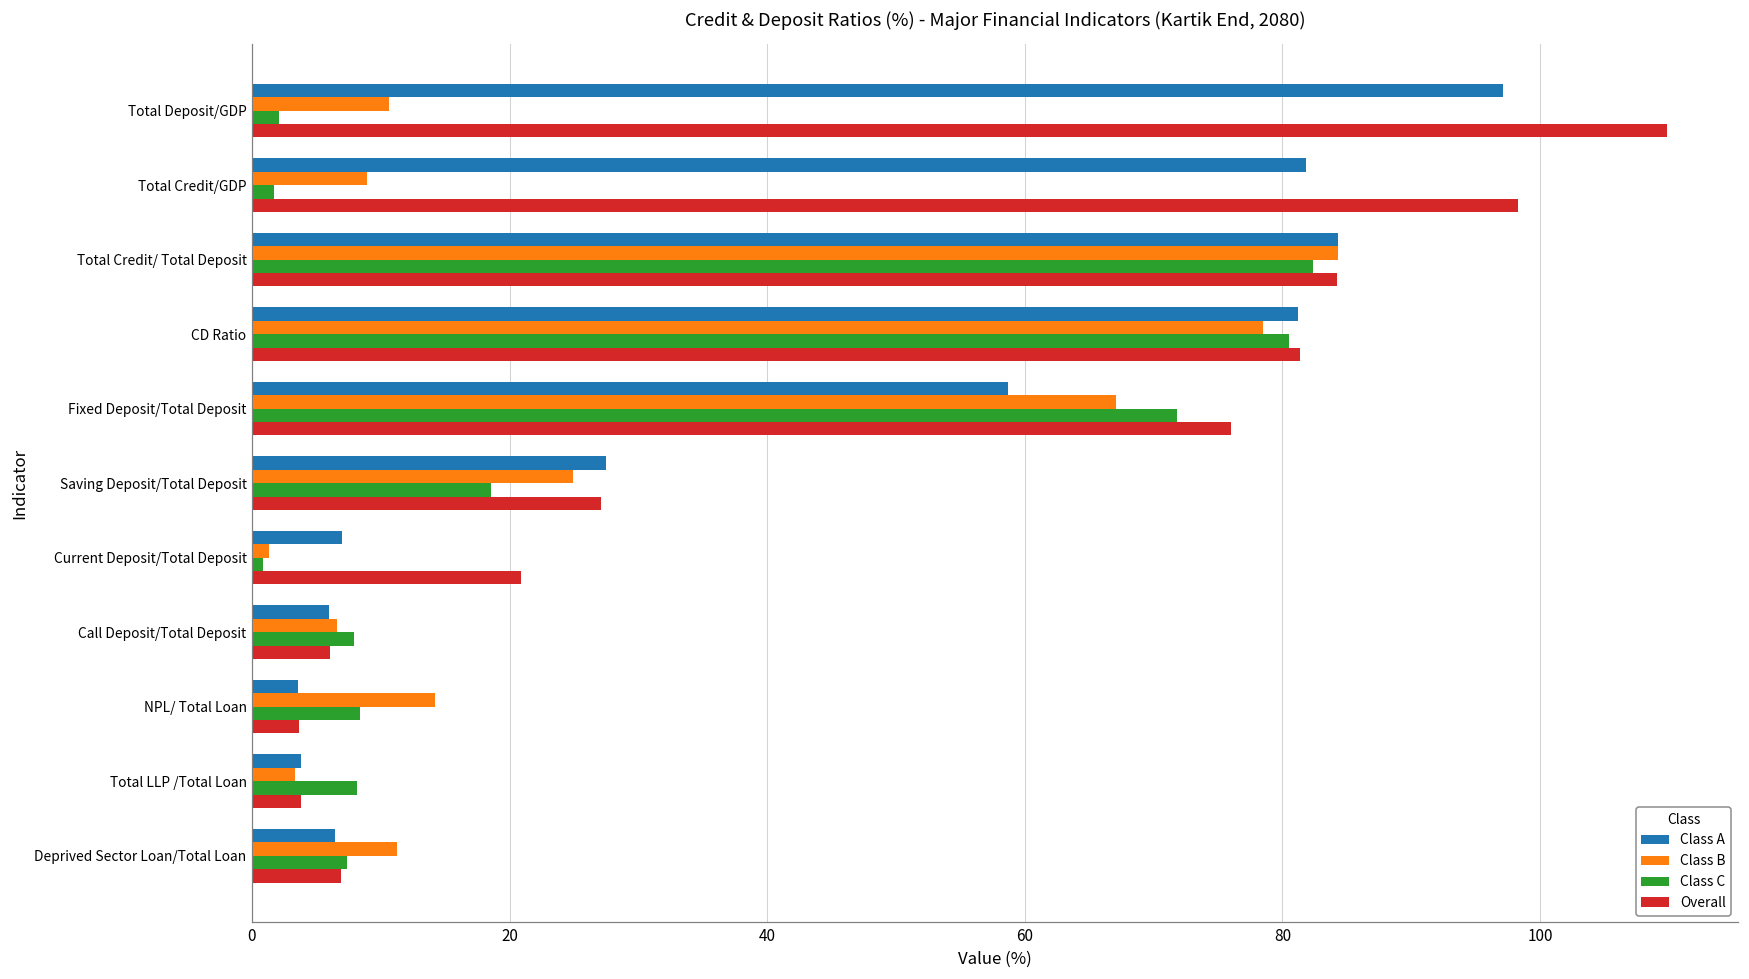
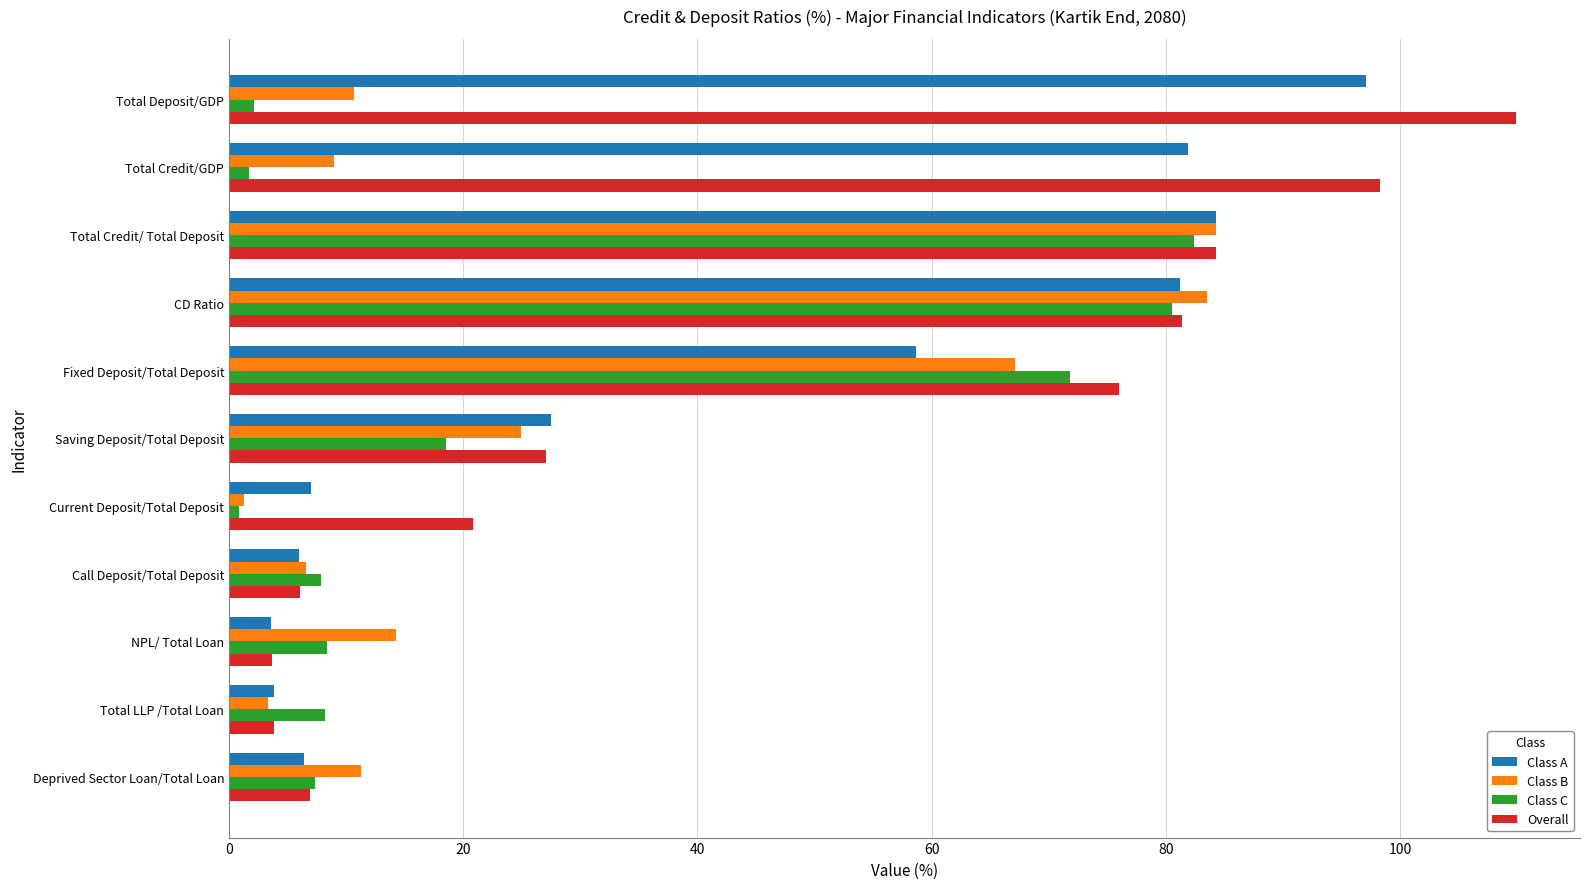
  {
    "Class A": {
      "Total Deposit/GDP": 97.1,
      "Total Credit/GDP": 81.9,
      "Total Credit/ Total Deposit": 84.3,
      "CD Ratio": 81.2,
      "Fixed Deposit/Total Deposit": 58.7,
      "Saving Deposit/Total Deposit": 27.5,
      "Current Deposit/Total Deposit": 7.0,
      "Call Deposit/Total Deposit": 6.0,
      "NPL/ Total Loan": 3.6,
      "Total LLP /Total Loan": 3.8,
      "Deprived Sector Loan/Total Loan": 6.4
    },
    "Class B": {
      "Total Deposit/GDP": 10.6,
      "Total Credit/GDP": 9.0,
      "Total Credit/ Total Deposit": 84.3,
-     "CD Ratio": 78.5,
+     "CD Ratio": 83.5,
      "Fixed Deposit/Total Deposit": 67.1,
      "Saving Deposit/Total Deposit": 24.9,
      "Current Deposit/Total Deposit": 1.3,
      "Call Deposit/Total Deposit": 6.6,
      "NPL/ Total Loan": 14.2,
      "Total LLP /Total Loan": 3.4,
      "Deprived Sector Loan/Total Loan": 11.2
    },
    "Class C": {
      "Total Deposit/GDP": 2.1,
      "Total Credit/GDP": 1.7,
      "Total Credit/ Total Deposit": 82.4,
      "CD Ratio": 80.5,
      "Fixed Deposit/Total Deposit": 71.8,
      "Saving Deposit/Total Deposit": 18.5,
      "Current Deposit/Total Deposit": 0.8,
      "Call Deposit/Total Deposit": 7.9,
      "NPL/ Total Loan": 8.4,
      "Total LLP /Total Loan": 8.2,
      "Deprived Sector Loan/Total Loan": 7.4
    },
    "Overall": {
      "Total Deposit/GDP": 109.9,
      "Total Credit/GDP": 98.3,
      "Total Credit/ Total Deposit": 84.3,
      "CD Ratio": 81.4,
      "Fixed Deposit/Total Deposit": 76.0,
      "Saving Deposit/Total Deposit": 27.1,
      "Current Deposit/Total Deposit": 20.9,
      "Call Deposit/Total Deposit": 6.1,
      "NPL/ Total Loan": 3.7,
      "Total LLP /Total Loan": 3.8,
      "Deprived Sector Loan/Total Loan": 6.9
    }
  }
